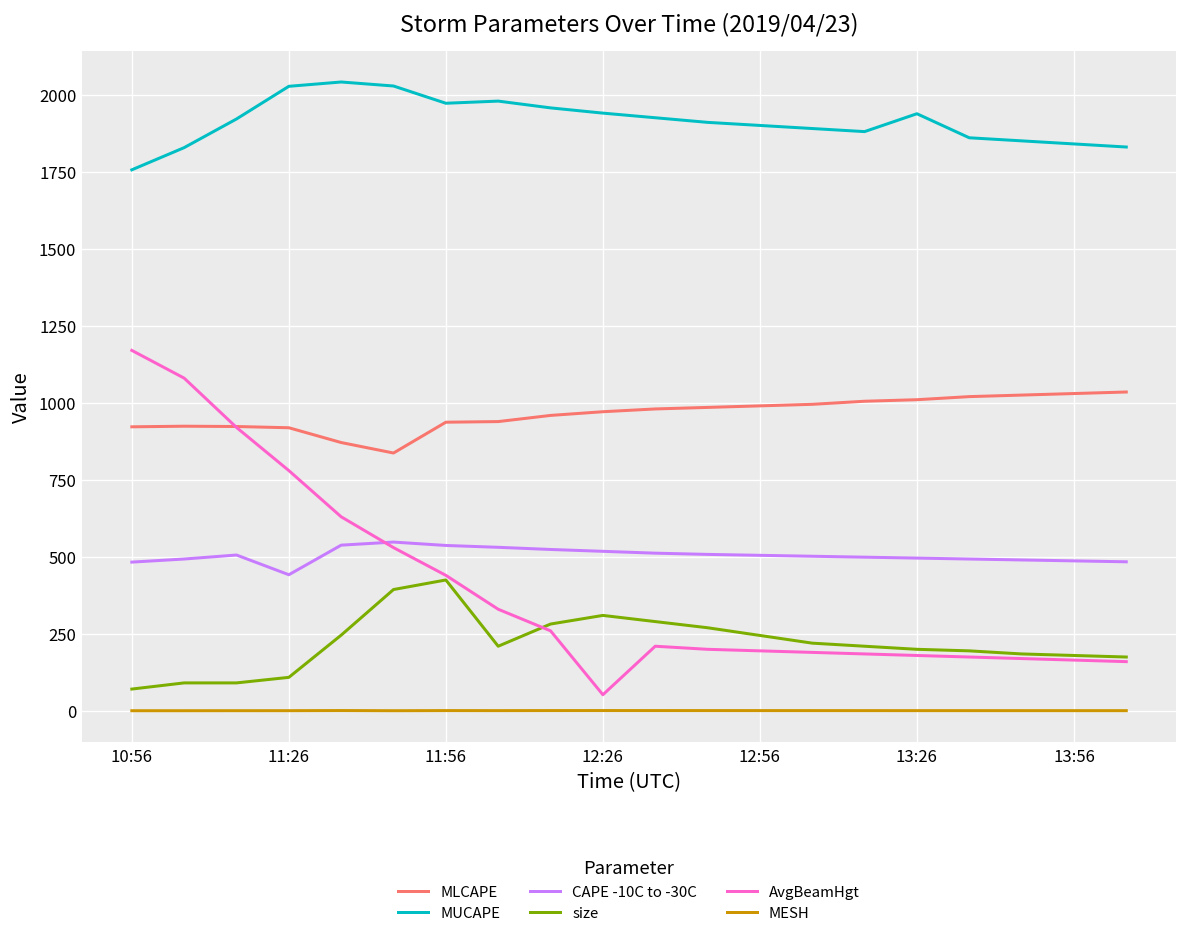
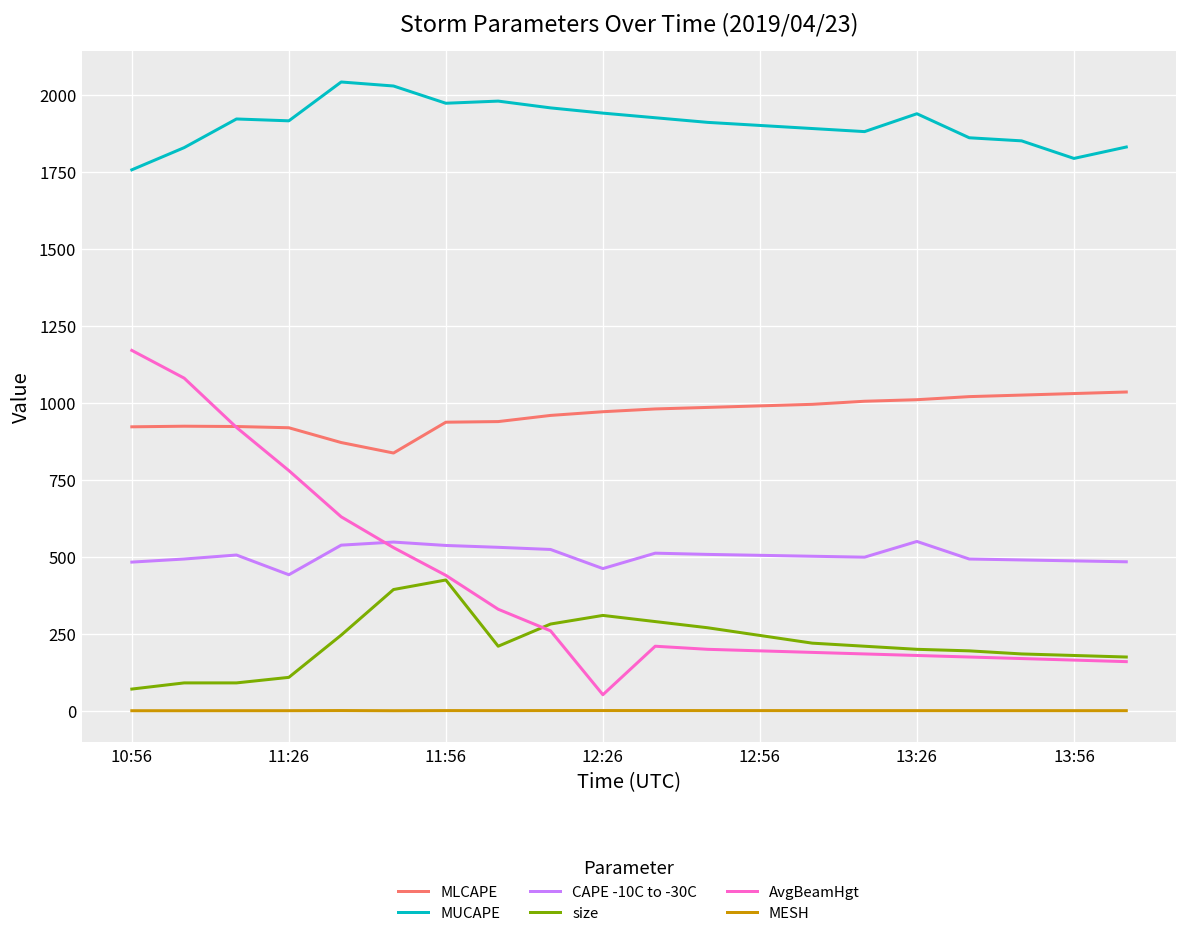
  {
    "MLCAPE": {
      "10:56": 920,
      "11:26": 920,
      "11:56": 940,
      "12:26": 970,
      "12:56": 990,
      "13:26": 1010,
      "13:56": 1030
    },
    "MUCAPE": {
      "10:56": 1760,
-     "11:26": 2030,
+     "11:26": 1920,
      "11:56": 1970,
      "12:26": 1940,
      "12:56": 1900,
      "13:26": 1940,
-     "13:56": 1840
+     "13:56": 1790
    },
    "CAPE -10C to -30C": {
      "10:56": 480,
      "11:26": 440,
      "11:56": 540,
-     "12:26": 520,
+     "12:26": 460,
      "12:56": 510,
-     "13:26": 500,
+     "13:26": 550,
      "13:56": 490
    },
    "size": {
      "10:56": 70,
      "11:26": 110,
      "11:56": 430,
      "12:26": 310,
      "12:56": 250,
      "13:26": 200,
      "13:56": 180
    },
    "AvgBeamHgt": {
      "10:56": 1170,
      "11:26": 780,
      "11:56": 440,
      "12:26": 50,
      "12:56": 200,
      "13:26": 180,
      "13:56": 170
    },
    "MESH": {
      "10:56": 0,
      "11:26": 0,
      "11:56": 0,
      "12:26": 0,
      "12:56": 0,
      "13:26": 0,
      "13:56": 0
    }
  }
